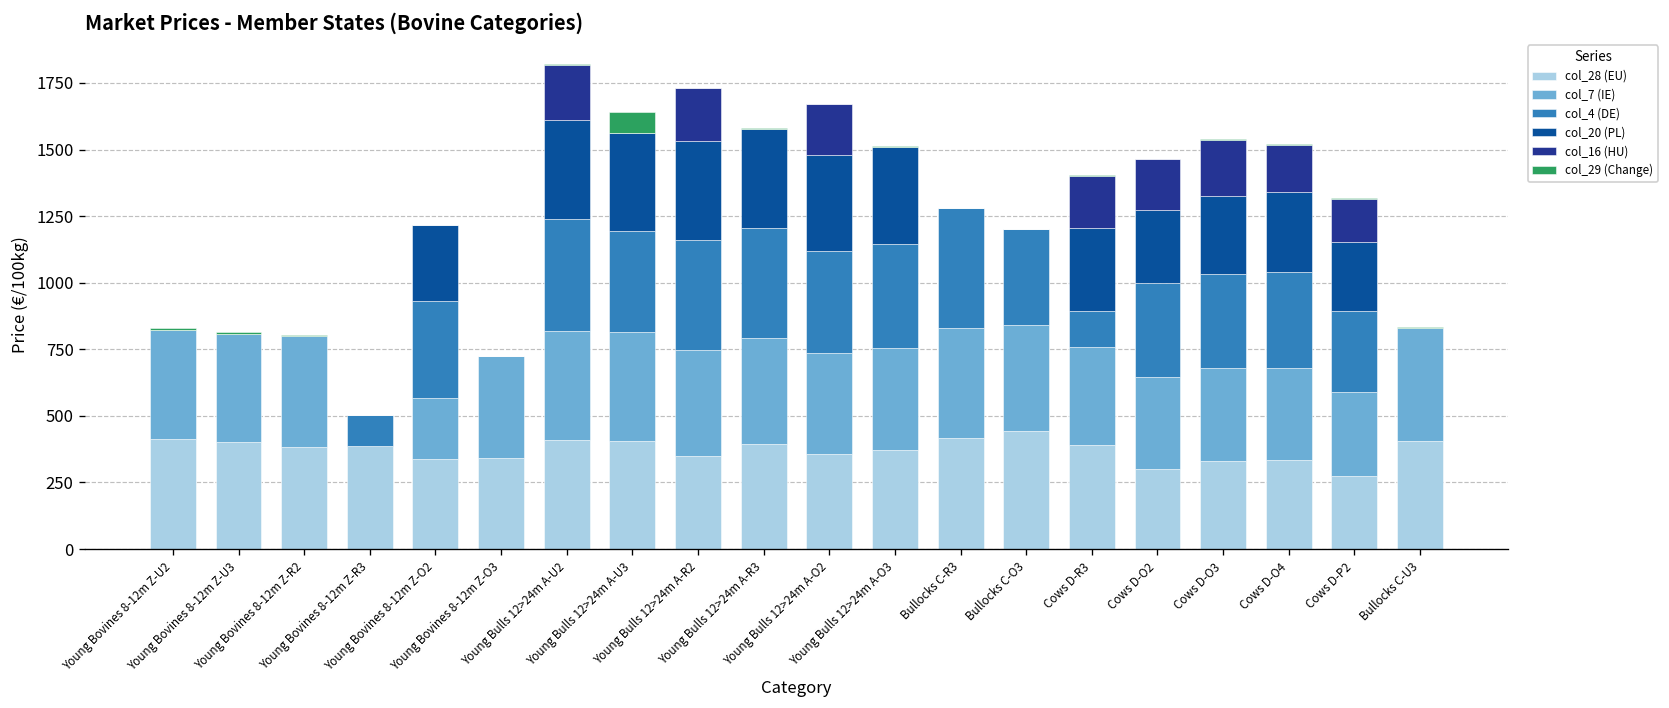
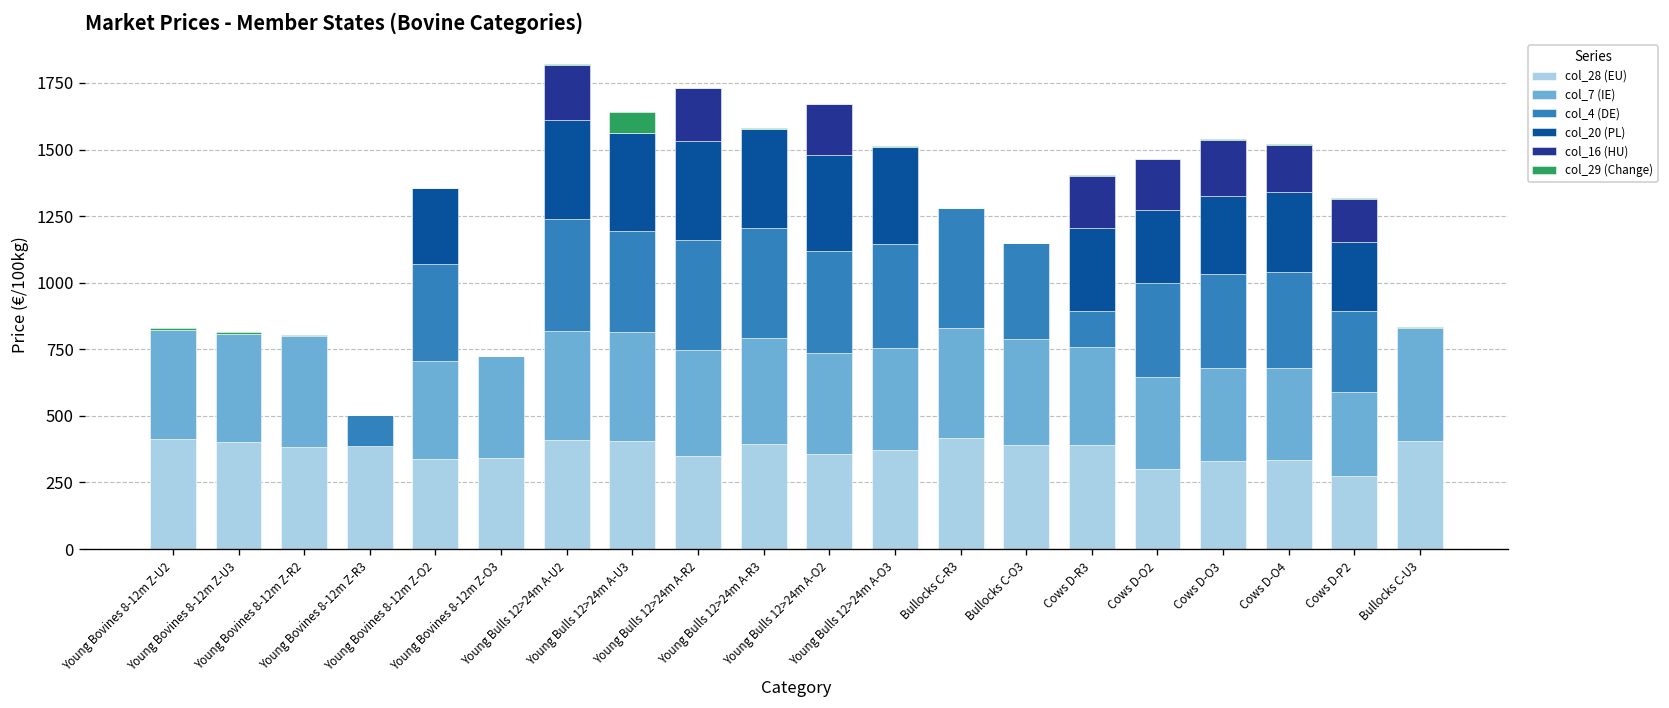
  {
    "col_28 (EU)": {
      "Young Bovines 8-12m Z-U2": 410,
      "Young Bovines 8-12m Z-U3": 400,
      "Young Bovines 8-12m Z-R2": 380,
      "Young Bovines 8-12m Z-R3": 390,
      "Young Bovines 8-12m Z-O2": 340,
      "Young Bovines 8-12m Z-O3": 340,
      "Young Bulls 12>24m A-U2": 410,
      "Young Bulls 12>24m A-U3": 400,
      "Young Bulls 12>24m A-R2": 350,
      "Young Bulls 12>24m A-R3": 390,
      "Young Bulls 12>24m A-O2": 360,
      "Young Bulls 12>24m A-O3": 370,
      "Bullocks C-R3": 420,
-     "Bullocks C-O3": 440,
+     "Bullocks C-O3": 390,
      "Cows D-R3": 390,
      "Cows D-O2": 300,
      "Cows D-O3": 330,
      "Cows D-O4": 330,
      "Cows D-P2": 270,
      "Bullocks C-U3": 410
    },
    "col_7 (IE)": {
      "Young Bovines 8-12m Z-U2": 410,
      "Young Bovines 8-12m Z-U3": 410,
      "Young Bovines 8-12m Z-R2": 420,
      "Young Bovines 8-12m Z-R3": 0,
-     "Young Bovines 8-12m Z-O2": 230,
+     "Young Bovines 8-12m Z-O2": 370,
      "Young Bovines 8-12m Z-O3": 380,
      "Young Bulls 12>24m A-U2": 410,
      "Young Bulls 12>24m A-U3": 410,
      "Young Bulls 12>24m A-R2": 400,
      "Young Bulls 12>24m A-R3": 400,
      "Young Bulls 12>24m A-O2": 380,
      "Young Bulls 12>24m A-O3": 380,
      "Bullocks C-R3": 420,
      "Bullocks C-O3": 400,
      "Cows D-R3": 370,
      "Cows D-O2": 340,
      "Cows D-O3": 350,
      "Cows D-O4": 350,
      "Cows D-P2": 310,
      "Bullocks C-U3": 430
    },
    "col_4 (DE)": {
      "Young Bovines 8-12m Z-U2": 0,
      "Young Bovines 8-12m Z-U3": 0,
      "Young Bovines 8-12m Z-R2": 0,
      "Young Bovines 8-12m Z-R3": 120,
      "Young Bovines 8-12m Z-O2": 360,
      "Young Bovines 8-12m Z-O3": 0,
      "Young Bulls 12>24m A-U2": 420,
      "Young Bulls 12>24m A-U3": 380,
      "Young Bulls 12>24m A-R2": 410,
      "Young Bulls 12>24m A-R3": 410,
      "Young Bulls 12>24m A-O2": 380,
      "Young Bulls 12>24m A-O3": 390,
      "Bullocks C-R3": 450,
      "Bullocks C-O3": 360,
      "Cows D-R3": 130,
      "Cows D-O2": 350,
      "Cows D-O3": 350,
      "Cows D-O4": 360,
      "Cows D-P2": 300,
      "Bullocks C-U3": 0
    },
    "col_29 (Change)": {
      "Young Bovines 8-12m Z-R3": 0,
      "Young Bovines 8-12m Z-O3": 0,
      "Young Bulls 12>24m A-U3": 80,
      "Young Bulls 12>24m A-R2": 0,
      "Bullocks C-R3": 0,
      "Bullocks C-O3": 0
    }
  }
